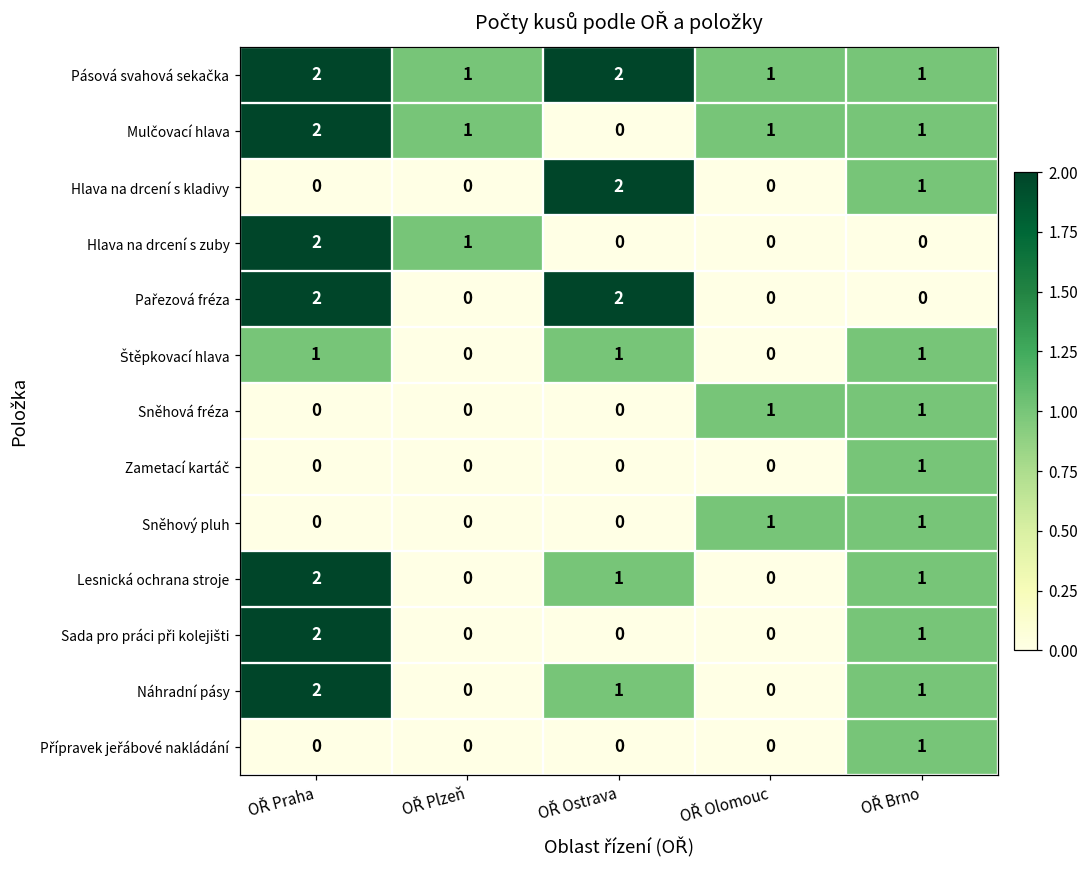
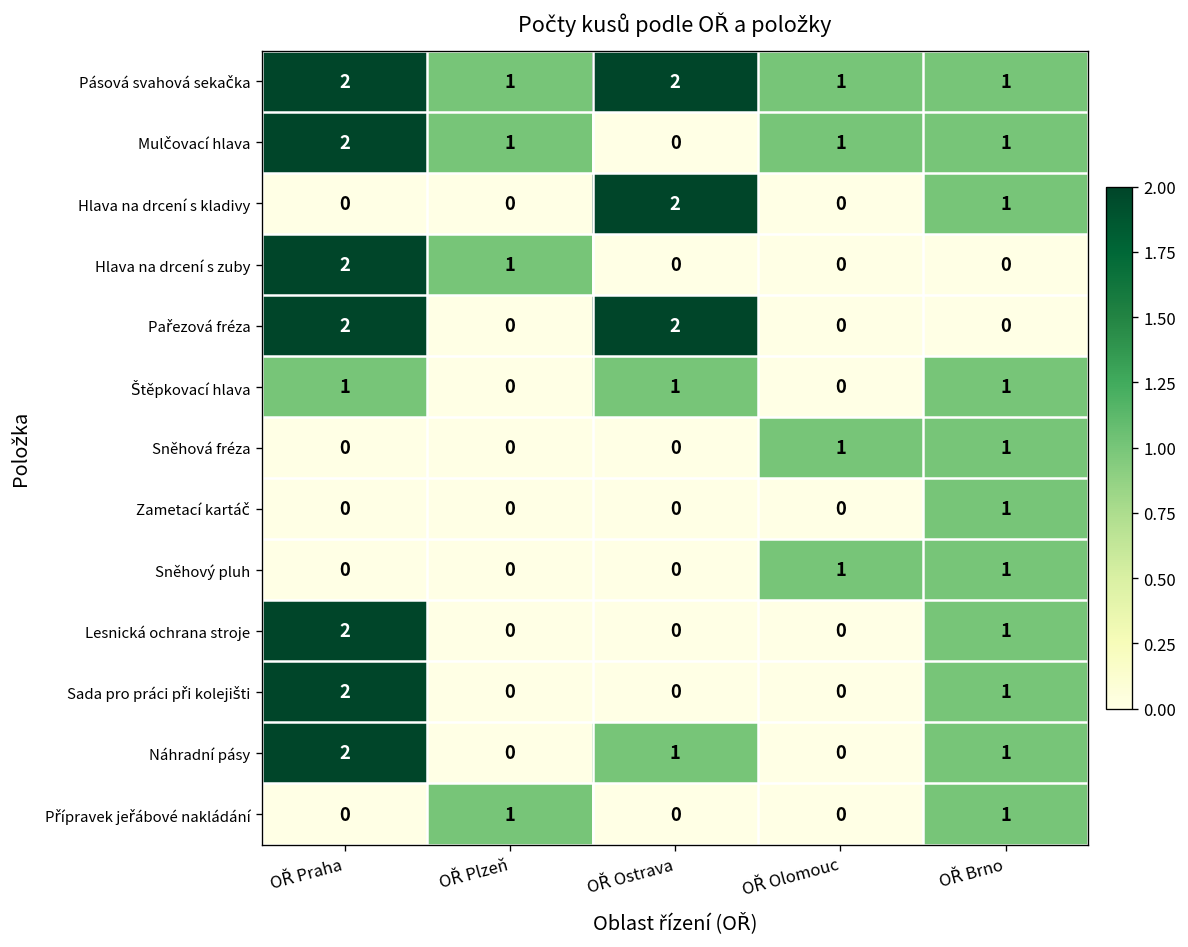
  {
    "Pásová svahová sekačka": {
      "OŘ Praha": 2,
      "OŘ Plzeň": 1,
      "OŘ Ostrava": 2,
      "OŘ Olomouc": 1,
      "OŘ Brno": 1
    },
    "Mulčovací hlava": {
      "OŘ Praha": 2,
      "OŘ Plzeň": 1,
      "OŘ Ostrava": 0,
      "OŘ Olomouc": 1,
      "OŘ Brno": 1
    },
    "Hlava na drcení s kladivy": {
      "OŘ Praha": 0,
      "OŘ Plzeň": 0,
      "OŘ Ostrava": 2,
      "OŘ Olomouc": 0,
      "OŘ Brno": 1
    },
    "Hlava na drcení s zuby": {
      "OŘ Praha": 2,
      "OŘ Plzeň": 1,
      "OŘ Ostrava": 0,
      "OŘ Olomouc": 0,
      "OŘ Brno": 0
    },
    "Pařezová fréza": {
      "OŘ Praha": 2,
      "OŘ Plzeň": 0,
      "OŘ Ostrava": 2,
      "OŘ Olomouc": 0,
      "OŘ Brno": 0
    },
    "Štěpkovací hlava": {
      "OŘ Praha": 1,
      "OŘ Plzeň": 0,
      "OŘ Ostrava": 1,
      "OŘ Olomouc": 0,
      "OŘ Brno": 1
    },
    "Sněhová fréza": {
      "OŘ Praha": 0,
      "OŘ Plzeň": 0,
      "OŘ Ostrava": 0,
      "OŘ Olomouc": 1,
      "OŘ Brno": 1
    },
    "Zametací kartáč": {
      "OŘ Praha": 0,
      "OŘ Plzeň": 0,
      "OŘ Ostrava": 0,
      "OŘ Olomouc": 0,
      "OŘ Brno": 1
    },
    "Sněhový pluh": {
      "OŘ Praha": 0,
      "OŘ Plzeň": 0,
      "OŘ Ostrava": 0,
      "OŘ Olomouc": 1,
      "OŘ Brno": 1
    },
    "Lesnická ochrana stroje": {
      "OŘ Praha": 2,
      "OŘ Plzeň": 0,
-     "OŘ Ostrava": 1,
+     "OŘ Ostrava": 0,
      "OŘ Olomouc": 0,
      "OŘ Brno": 1
    },
    "Sada pro práci při kolejišti": {
      "OŘ Praha": 2,
      "OŘ Plzeň": 0,
      "OŘ Ostrava": 0,
      "OŘ Olomouc": 0,
      "OŘ Brno": 1
    },
    "Náhradní pásy": {
      "OŘ Praha": 2,
      "OŘ Plzeň": 0,
      "OŘ Ostrava": 1,
      "OŘ Olomouc": 0,
      "OŘ Brno": 1
    },
    "Přípravek jeřábové nakládání": {
      "OŘ Praha": 0,
-     "OŘ Plzeň": 0,
+     "OŘ Plzeň": 1,
      "OŘ Ostrava": 0,
      "OŘ Olomouc": 0,
      "OŘ Brno": 1
    }
  }
